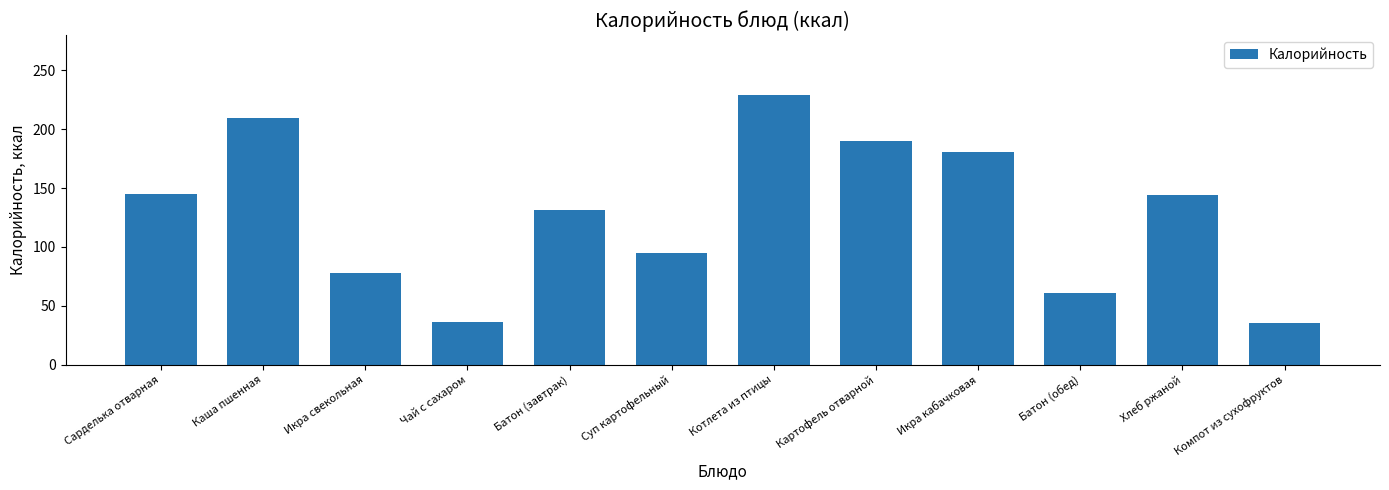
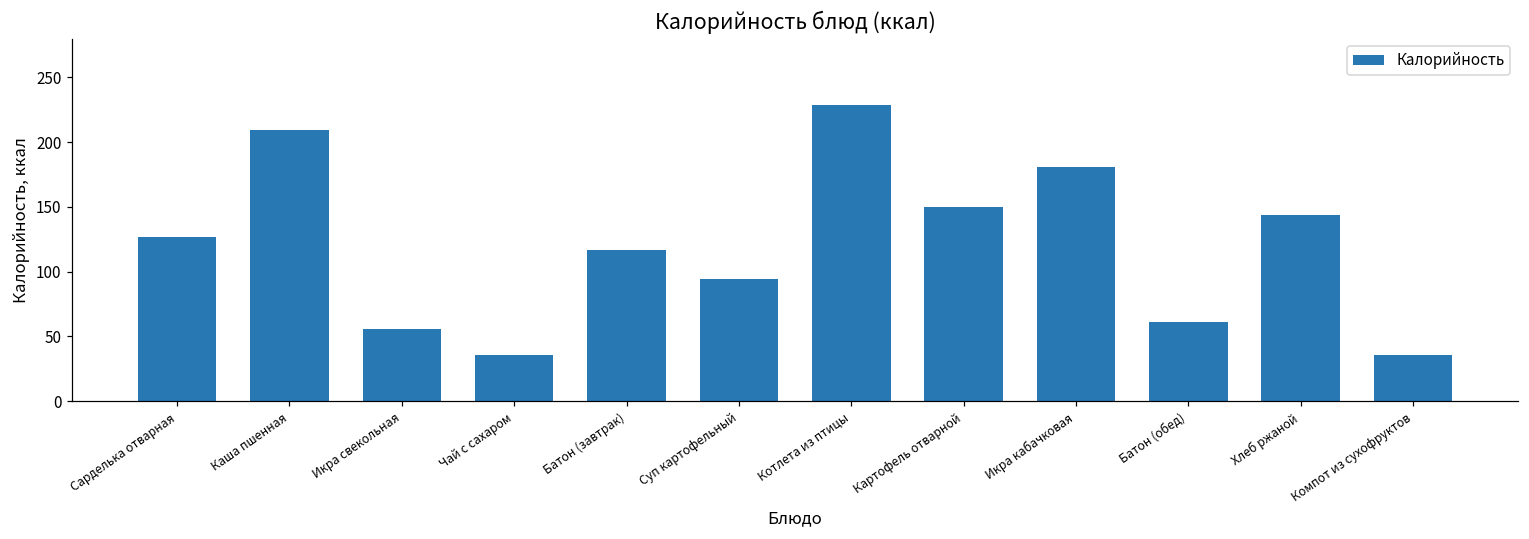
  {
-   "Сарделька отварная": 145,
+   "Сарделька отварная": 127,
    "Каша пшенная": 210,
-   "Икра свекольная": 78,
+   "Икра свекольная": 56,
    "Чай с сахаром": 36,
-   "Батон (завтрак)": 131,
+   "Батон (завтрак)": 117,
    "Суп картофельный": 95,
    "Котлета из птицы": 229,
-   "Картофель отварной": 190,
+   "Картофель отварной": 150,
    "Икра кабачковая": 181,
    "Батон (обед)": 61,
    "Хлеб ржаной": 144,
    "Компот из сухофруктов": 36
  }
